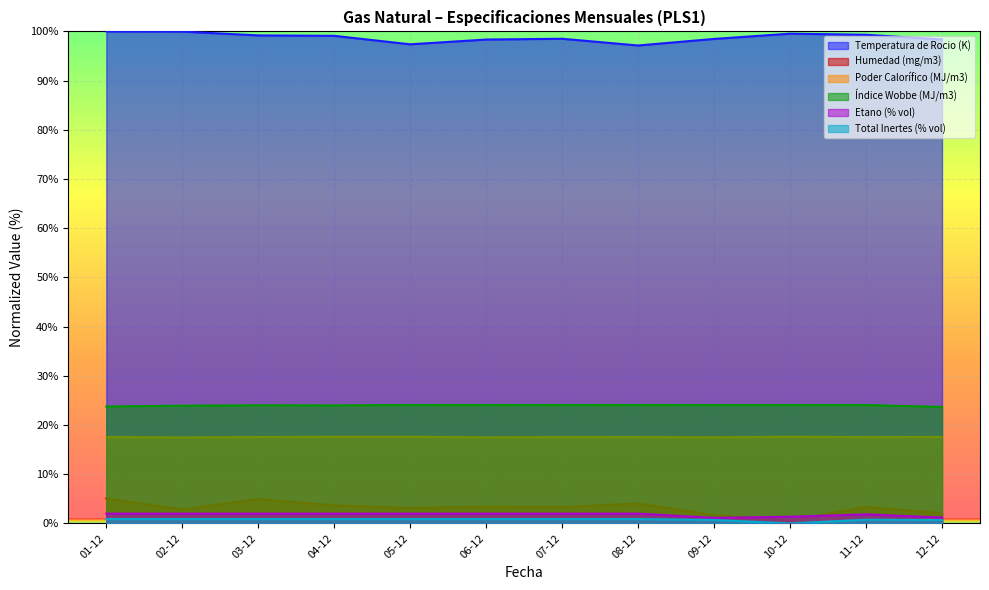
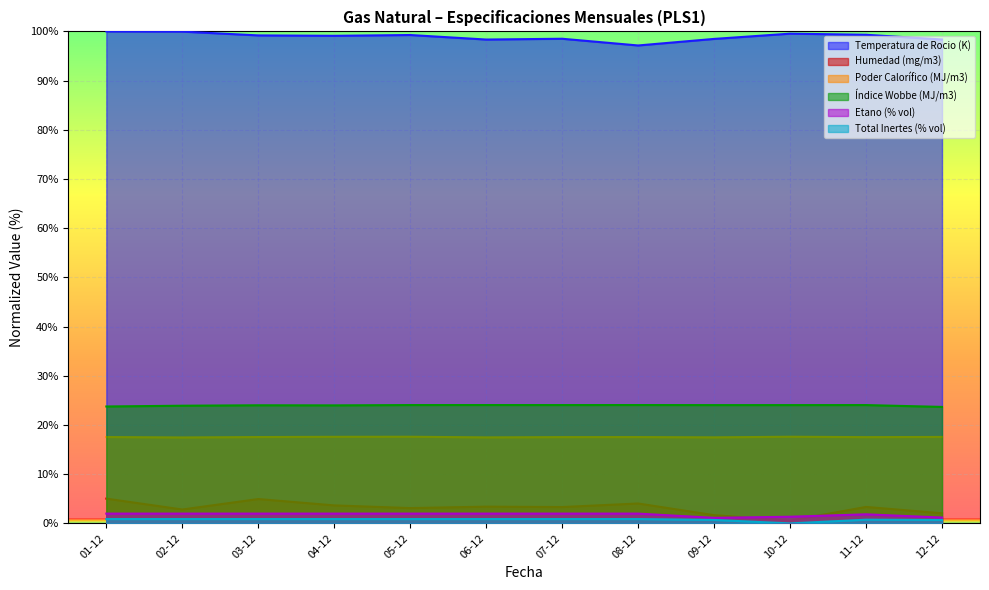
  {
    "Temperatura de Rocio (K)": {
      "01-12": "100%",
      "02-12": "100%",
      "03-12": "99%",
      "04-12": "99%",
-     "05-12": "97%",
+     "05-12": "99%",
      "06-12": "98%",
      "07-12": "99%",
      "08-12": "97%",
      "09-12": "98%",
      "10-12": "100%",
      "11-12": "99%"
    },
    "Humedad (mg/m3)": {
      "01-12": "5%",
      "02-12": "3%",
      "03-12": "5%",
      "04-12": "4%",
      "05-12": "3%",
      "06-12": "3%",
      "07-12": "3%",
      "08-12": "4%",
      "09-12": "2%",
      "10-12": "1%",
      "11-12": "3%",
      "12-12": "2%"
    },
    "Poder Calorífico (MJ/m3)": {
      "01-12": "18%",
      "02-12": "17%",
      "03-12": "18%",
      "04-12": "18%",
      "05-12": "18%",
      "06-12": "17%",
      "07-12": "18%",
      "08-12": "18%",
      "09-12": "17%",
      "10-12": "18%",
      "11-12": "18%",
      "12-12": "18%"
    },
    "Índice Wobbe (MJ/m3)": {
      "01-12": "24%",
      "02-12": "24%",
      "03-12": "24%",
      "04-12": "24%",
      "05-12": "24%",
      "06-12": "24%",
      "07-12": "24%",
      "08-12": "24%",
      "09-12": "24%",
      "10-12": "24%",
      "11-12": "24%",
      "12-12": "24%"
    },
    "Etano (% vol)": {
      "01-12": "2%",
      "02-12": "2%",
      "03-12": "2%",
      "04-12": "2%",
      "05-12": "2%",
      "06-12": "2%",
      "07-12": "2%",
      "08-12": "2%",
      "10-12": "1%",
      "11-12": "2%"
    },
    "Total Inertes (% vol)": {
      "01-12": "1%",
      "02-12": "1%",
      "03-12": "1%",
      "04-12": "1%",
      "05-12": "1%",
      "06-12": "1%",
      "07-12": "1%",
      "08-12": "1%",
      "10-12": "0%",
      "11-12": "1%"
    }
  }
